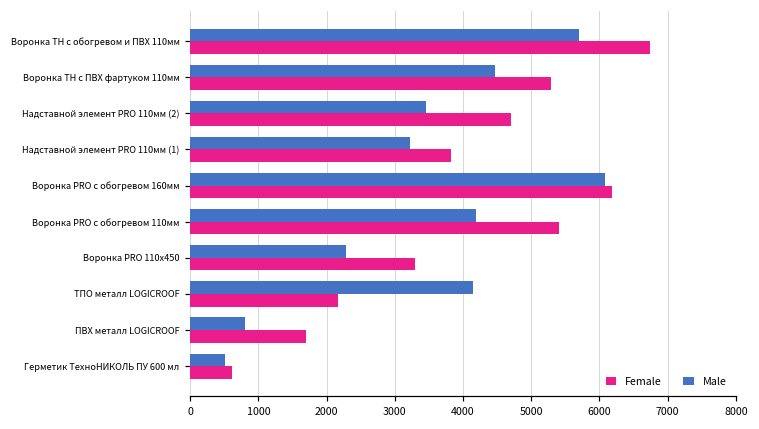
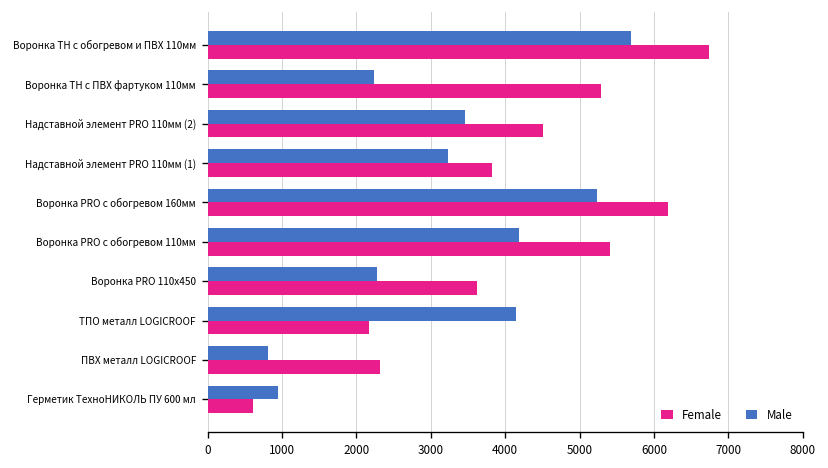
  {
    "Female": {
      "Воронка ТН с обогревом и ПВХ 110мм": 6700,
      "Воронка ТН с ПВХ фартуком 110мм": 5300,
-     "Надставной элемент PRO 110мм (2)": 4700,
+     "Надставной элемент PRO 110мм (2)": 4500,
      "Надставной элемент PRO 110мм (1)": 3800,
      "Воронка PRO с обогревом 160мм": 6200,
      "Воронка PRO с обогревом 110мм": 5400,
-     "Воронка PRO 110x450": 3300,
+     "Воронка PRO 110x450": 3600,
      "ТПО металл LOGICROOF": 2200,
-     "ПВХ металл LOGICROOF": 1700,
+     "ПВХ металл LOGICROOF": 2300,
      "Герметик ТехноНИКОЛЬ ПУ 600 мл": 600
    },
    "Male": {
      "Воронка ТН с обогревом и ПВХ 110мм": 5700,
-     "Воронка ТН с ПВХ фартуком 110мм": 4500,
+     "Воронка ТН с ПВХ фартуком 110мм": 2200,
      "Надставной элемент PRO 110мм (2)": 3500,
      "Надставной элемент PRO 110мм (1)": 3200,
-     "Воронка PRO с обогревом 160мм": 6100,
+     "Воронка PRO с обогревом 160мм": 5200,
      "Воронка PRO с обогревом 110мм": 4200,
      "Воронка PRO 110x450": 2300,
      "ТПО металл LOGICROOF": 4100,
      "ПВХ металл LOGICROOF": 800,
-     "Герметик ТехноНИКОЛЬ ПУ 600 мл": 500
+     "Герметик ТехноНИКОЛЬ ПУ 600 мл": 1000
    }
  }
